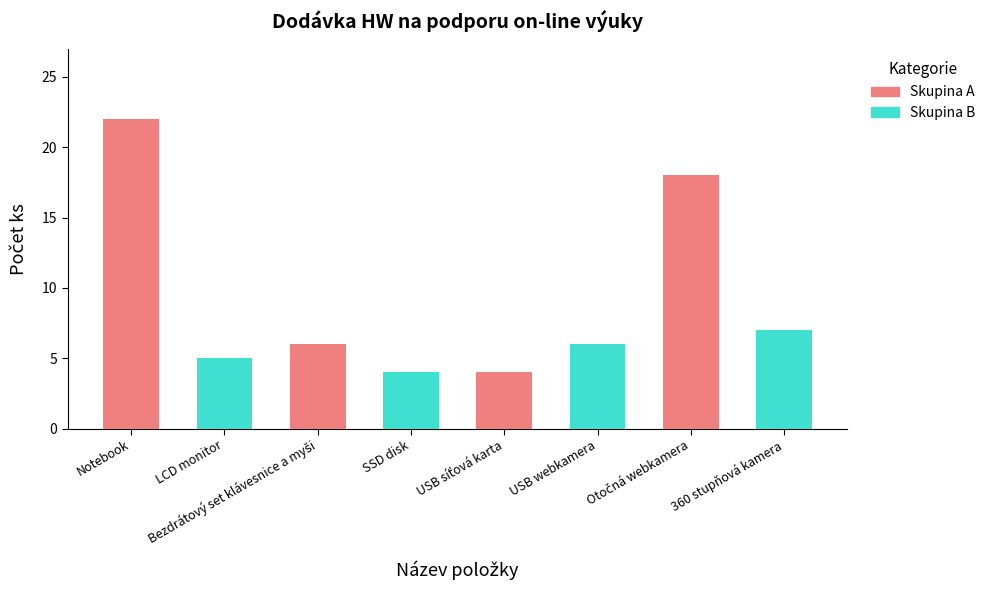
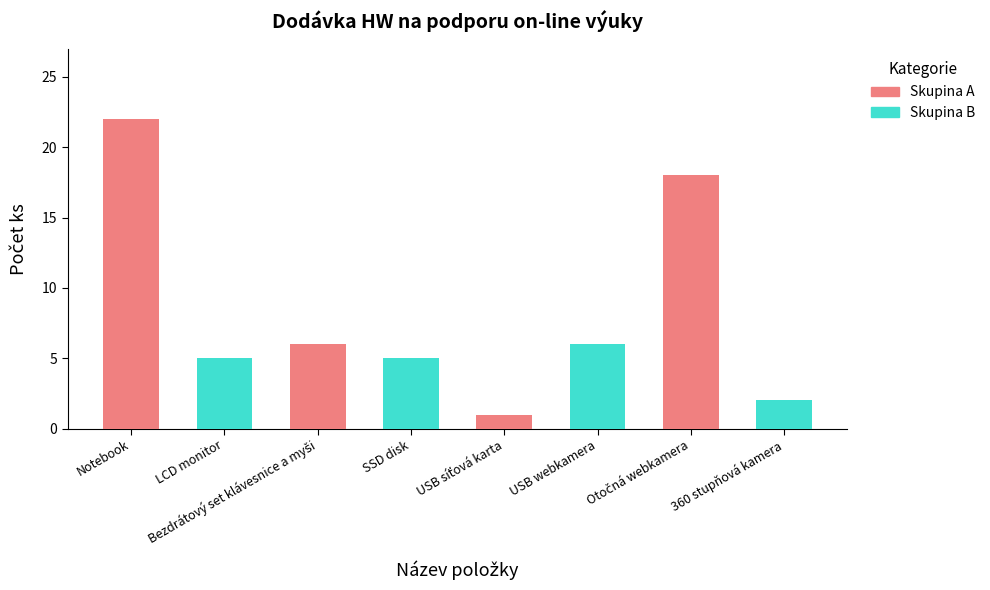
  {
    "Notebook": 22,
    "LCD monitor": 5,
    "Bezdrátový set klávesnice a myši": 6,
-   "SSD disk": 4,
-   "USB síťová karta": 4,
+   "SSD disk": 5,
+   "USB síťová karta": 1,
    "USB webkamera": 6,
    "Otočná webkamera": 18,
-   "360 stupňová kamera": 7
+   "360 stupňová kamera": 2
  }
